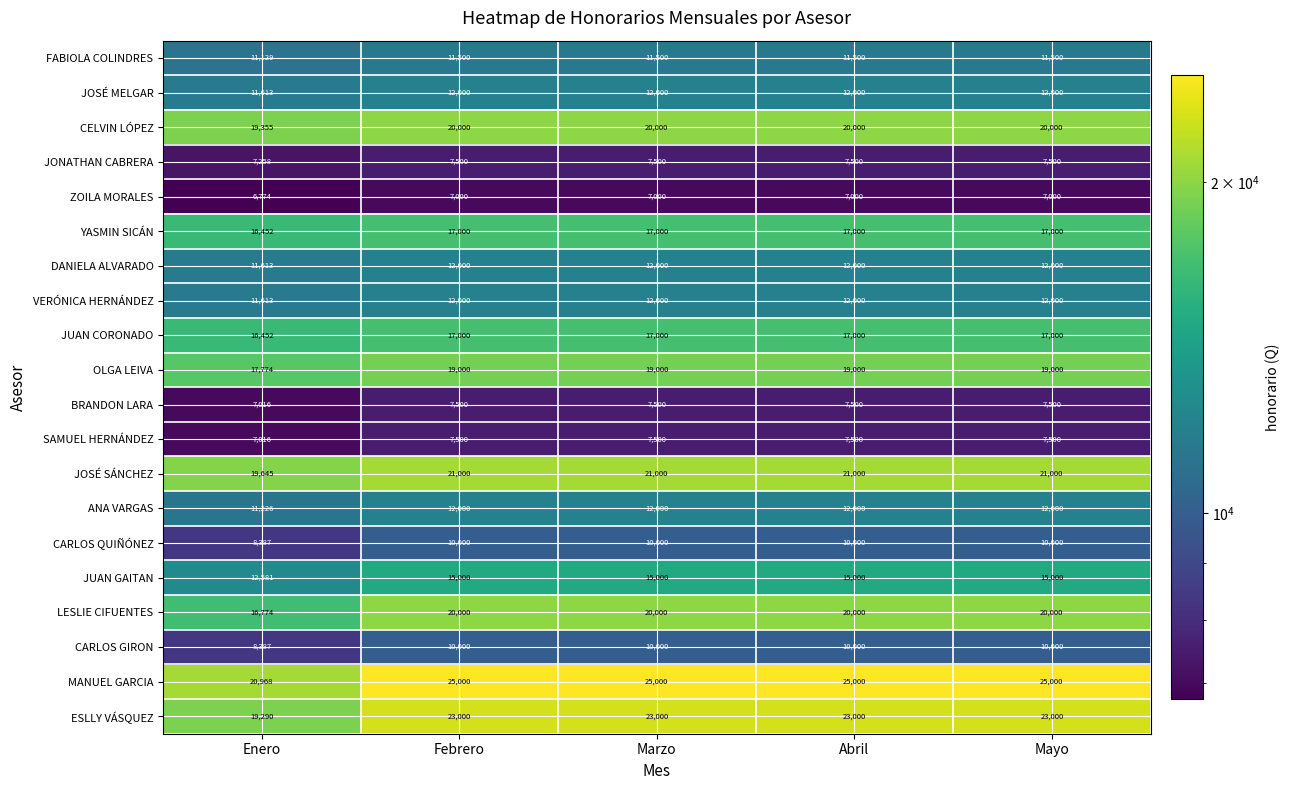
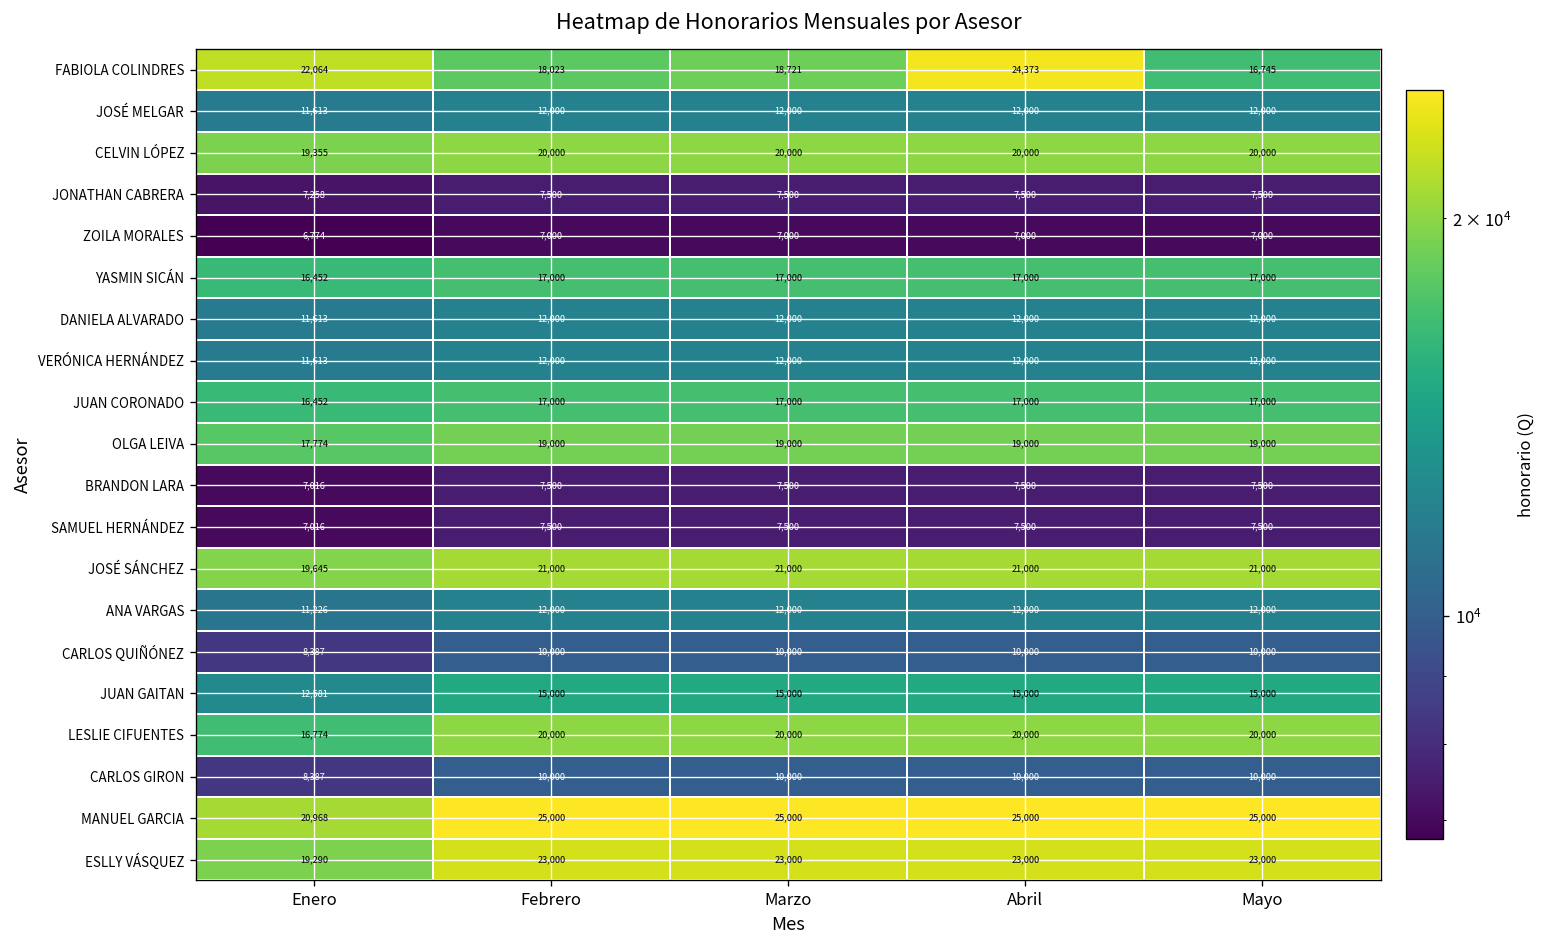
  {
    "FABIOLA COLINDRES": {
-     "Enero": "11,129",
-     "Febrero": "11,500",
-     "Marzo": "11,500",
-     "Abril": "11,500",
-     "Mayo": "11,500"
+     "Enero": "22,064",
+     "Febrero": "18,023",
+     "Marzo": "18,721",
+     "Abril": "24,373",
+     "Mayo": "16,745"
    },
    "JOSÉ MELGAR": {
      "Enero": "11,613",
      "Febrero": "12,000",
      "Marzo": "12,000",
      "Abril": "12,000",
      "Mayo": "12,000"
    },
    "CELVIN LÓPEZ": {
      "Enero": "19,355",
      "Febrero": "20,000",
      "Marzo": "20,000",
      "Abril": "20,000",
      "Mayo": "20,000"
    },
    "JONATHAN CABRERA": {
      "Enero": "7,258",
      "Febrero": "7,500",
      "Marzo": "7,500",
      "Abril": "7,500",
      "Mayo": "7,500"
    },
    "ZOILA MORALES": {
      "Enero": "6,774",
      "Febrero": "7,000",
      "Marzo": "7,000",
      "Abril": "7,000",
      "Mayo": "7,000"
    },
    "YASMIN SICÁN": {
      "Enero": "16,452",
      "Febrero": "17,000",
      "Marzo": "17,000",
      "Abril": "17,000",
      "Mayo": "17,000"
    },
    "DANIELA ALVARADO": {
      "Enero": "11,613",
      "Febrero": "12,000",
      "Marzo": "12,000",
      "Abril": "12,000",
      "Mayo": "12,000"
    },
    "VERÓNICA HERNÁNDEZ": {
      "Enero": "11,613",
      "Febrero": "12,000",
      "Marzo": "12,000",
      "Abril": "12,000",
      "Mayo": "12,000"
    },
    "JUAN CORONADO": {
      "Enero": "16,452",
      "Febrero": "17,000",
      "Marzo": "17,000",
      "Abril": "17,000",
      "Mayo": "17,000"
    },
    "OLGA LEIVA": {
      "Enero": "17,774",
      "Febrero": "19,000",
      "Marzo": "19,000",
      "Abril": "19,000",
      "Mayo": "19,000"
    },
    "BRANDON LARA": {
      "Enero": "7,016",
      "Febrero": "7,500",
      "Marzo": "7,500",
      "Abril": "7,500",
      "Mayo": "7,500"
    },
    "SAMUEL HERNÁNDEZ": {
      "Enero": "7,016",
      "Febrero": "7,500",
      "Marzo": "7,500",
      "Abril": "7,500",
      "Mayo": "7,500"
    },
    "JOSÉ SÁNCHEZ": {
      "Enero": "19,645",
      "Febrero": "21,000",
      "Marzo": "21,000",
      "Abril": "21,000",
      "Mayo": "21,000"
    },
    "ANA VARGAS": {
      "Enero": "11,226",
      "Febrero": "12,000",
      "Marzo": "12,000",
      "Abril": "12,000",
      "Mayo": "12,000"
    },
    "CARLOS QUIÑÓNEZ": {
      "Enero": "8,387",
      "Febrero": "10,000",
      "Marzo": "10,000",
      "Abril": "10,000",
      "Mayo": "10,000"
    },
    "JUAN GAITAN": {
      "Enero": "12,581",
      "Febrero": "15,000",
      "Marzo": "15,000",
      "Abril": "15,000",
      "Mayo": "15,000"
    },
    "LESLIE CIFUENTES": {
      "Enero": "16,774",
      "Febrero": "20,000",
      "Marzo": "20,000",
      "Abril": "20,000",
      "Mayo": "20,000"
    },
    "CARLOS GIRON": {
      "Enero": "8,387",
      "Febrero": "10,000",
      "Marzo": "10,000",
      "Abril": "10,000",
      "Mayo": "10,000"
    },
    "MANUEL GARCIA": {
      "Enero": "20,968",
      "Febrero": "25,000",
      "Marzo": "25,000",
      "Abril": "25,000",
      "Mayo": "25,000"
    },
    "ESLLY VÁSQUEZ": {
      "Enero": "19,290",
      "Febrero": "23,000",
      "Marzo": "23,000",
      "Abril": "23,000",
      "Mayo": "23,000"
    }
  }
